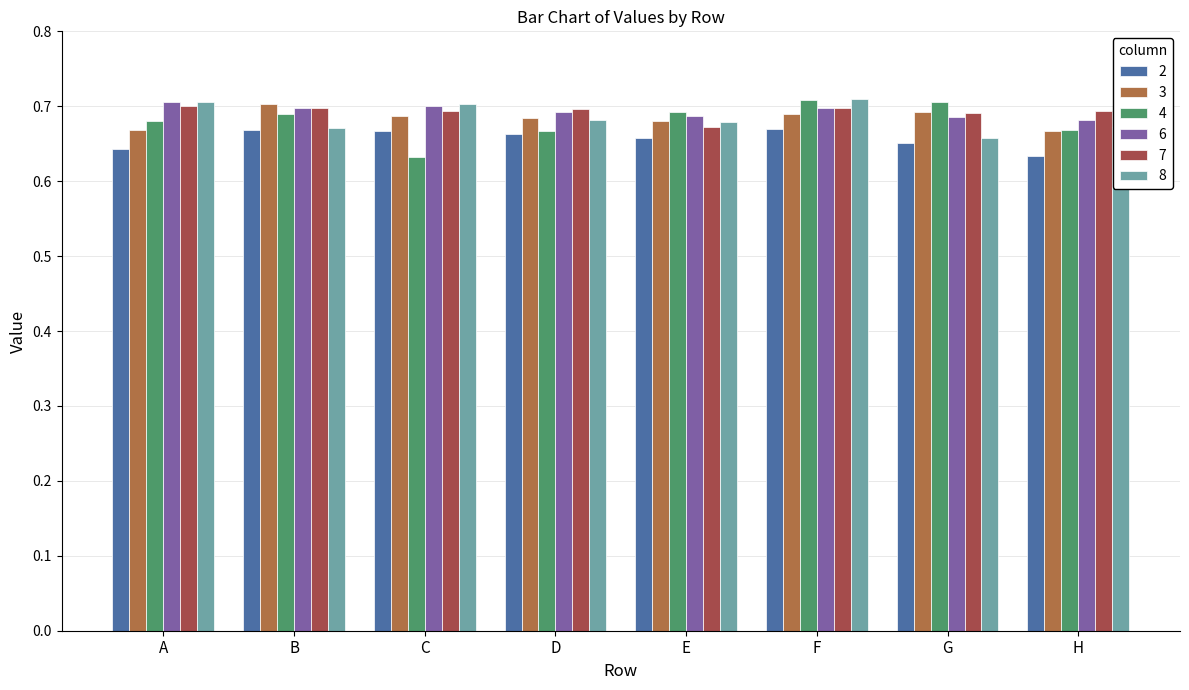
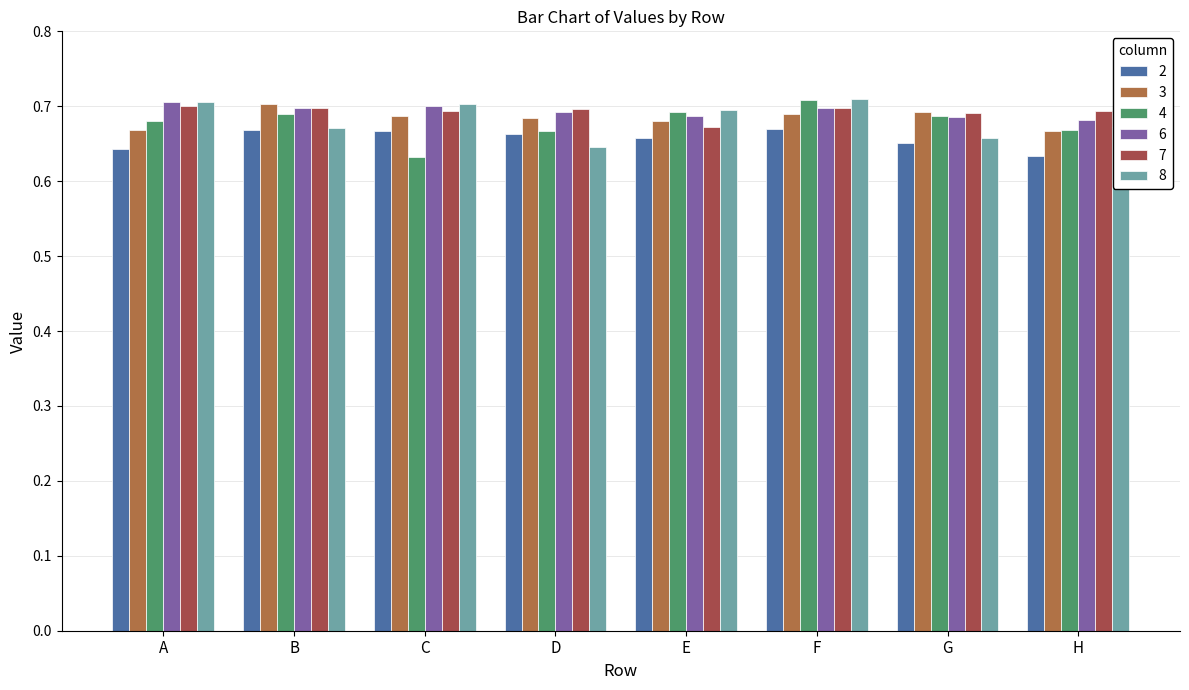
  {
    "4": {
      "A": 0.68,
      "B": 0.69,
      "C": 0.63,
      "D": 0.67,
      "E": 0.69,
      "F": 0.71,
-     "G": 0.71,
+     "G": 0.69,
      "H": 0.67
    },
    "8": {
      "A": 0.71,
      "B": 0.67,
      "C": 0.70,
-     "D": 0.68,
-     "E": 0.68,
+     "D": 0.65,
+     "E": 0.69,
      "F": 0.71,
      "G": 0.66
    }
  }
